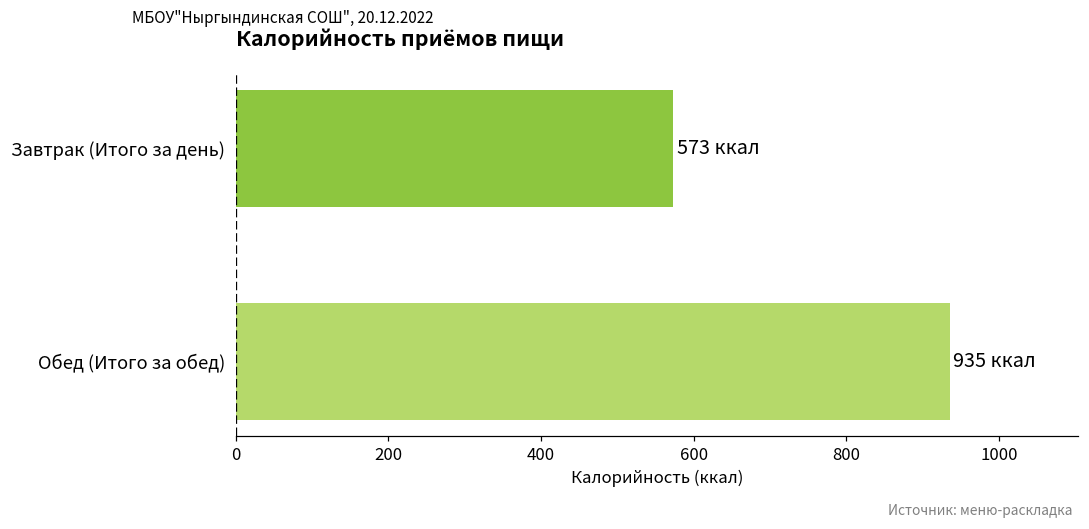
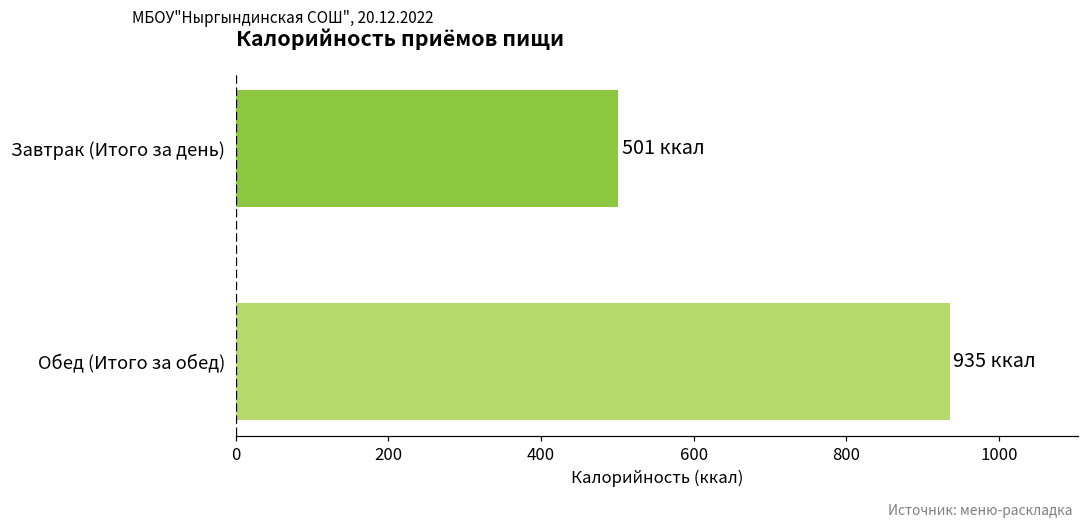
  {
-   "Завтрак (Итого за день)": 573,
+   "Завтрак (Итого за день)": 501,
    "Обед (Итого за обед)": 935
  }
